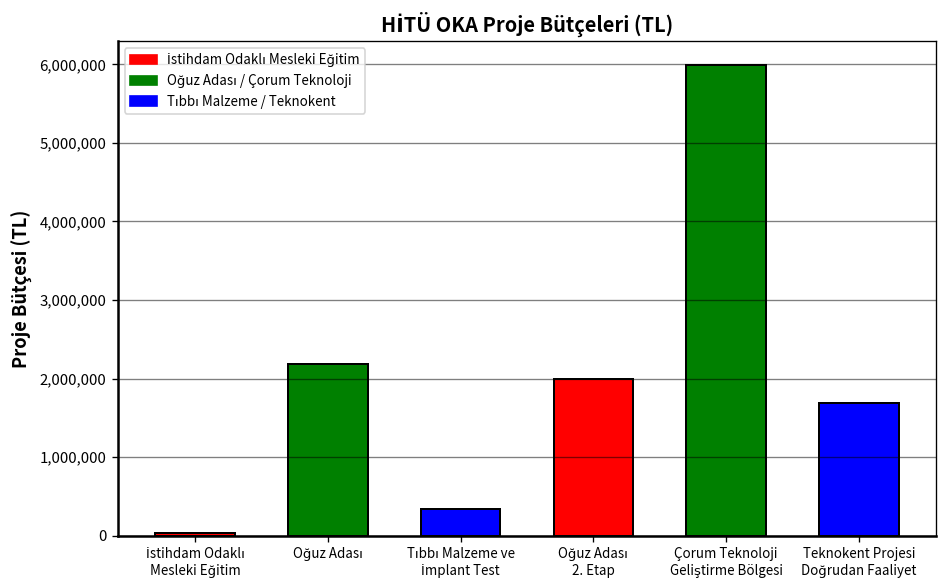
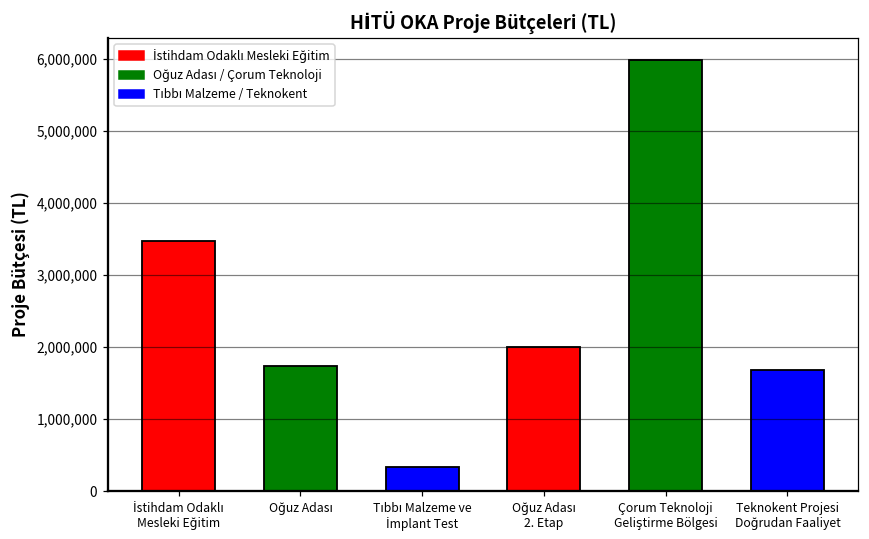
  {
-   "İstihdam Odaklı Mesleki Eğitim": "0",
-   "Oğuz Adası": "2,200,000",
+   "İstihdam Odaklı Mesleki Eğitim": "3,500,000",
+   "Oğuz Adası": "1,700,000",
    "Tıbbı Malzeme ve İmplant Test": "300,000",
    "Oğuz Adası 2. Etap": "2,000,000",
    "Çorum Teknoloji Geliştirme Bölgesi": "6,000,000",
    "Teknokent Projesi Doğrudan Faaliyet": "1,700,000"
  }
